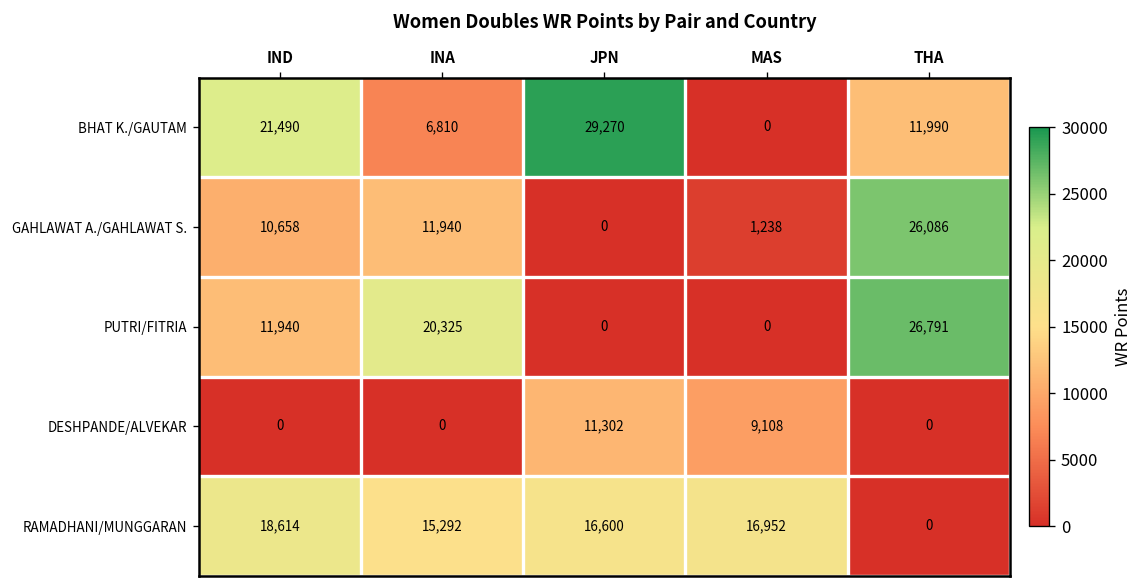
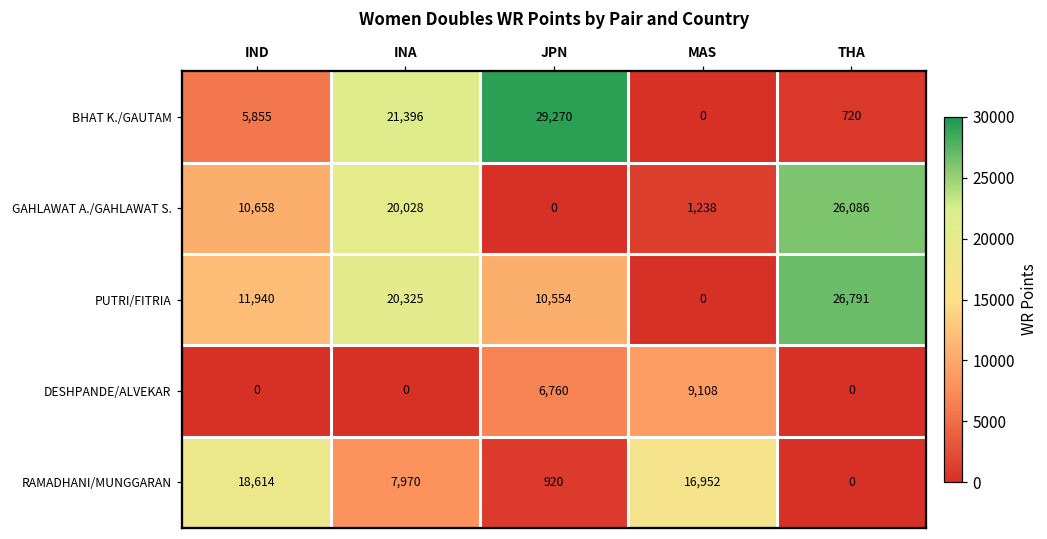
  {
    "BHAT K./GAUTAM": {
-     "IND": "21,490",
-     "INA": "6,810",
+     "IND": "5,855",
+     "INA": "21,396",
      "JPN": "29,270",
      "MAS": "0",
-     "THA": "11,990"
+     "THA": "720"
    },
    "GAHLAWAT A./GAHLAWAT S.": {
      "IND": "10,658",
-     "INA": "11,940",
+     "INA": "20,028",
      "JPN": "0",
      "MAS": "1,238",
      "THA": "26,086"
    },
    "PUTRI/FITRIA": {
      "IND": "11,940",
      "INA": "20,325",
-     "JPN": "0",
+     "JPN": "10,554",
      "MAS": "0",
      "THA": "26,791"
    },
    "DESHPANDE/ALVEKAR": {
      "IND": "0",
      "INA": "0",
-     "JPN": "11,302",
+     "JPN": "6,760",
      "MAS": "9,108",
      "THA": "0"
    },
    "RAMADHANI/MUNGGARAN": {
      "IND": "18,614",
-     "INA": "15,292",
-     "JPN": "16,600",
+     "INA": "7,970",
+     "JPN": "920",
      "MAS": "16,952",
      "THA": "0"
    }
  }
